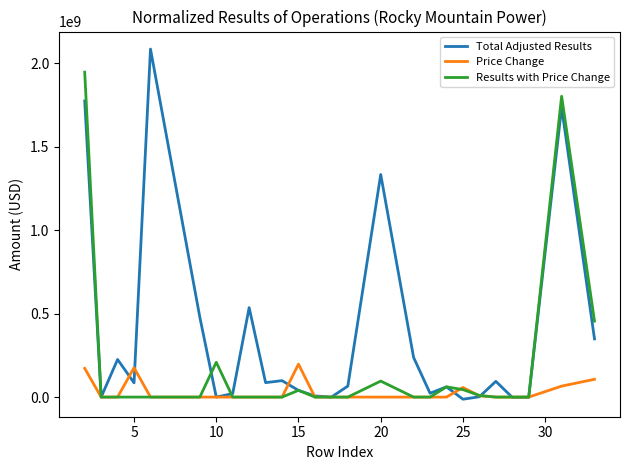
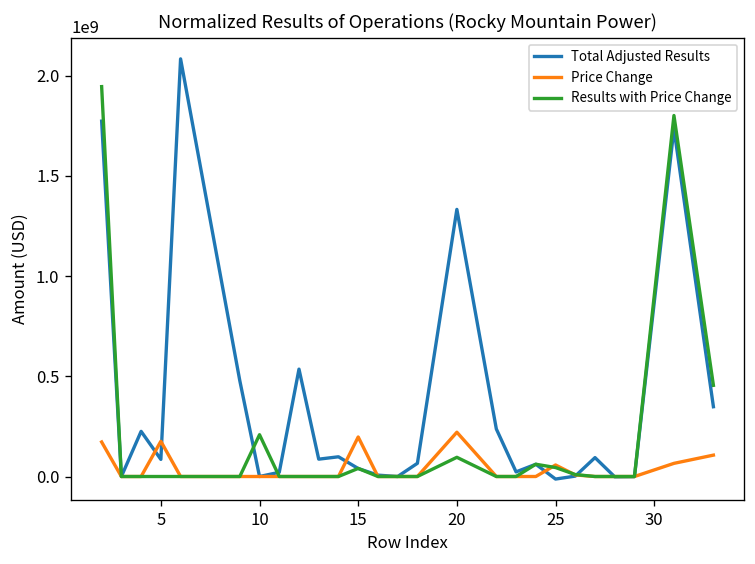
  {
    "Total Adjusted Results": {
      "5": 90000000,
      "20": 1330000000,
      "25": -10000000
    },
    "Price Change": {
      "5": 180000000,
      "15": 200000000,
-     "20": 0
+     "20": 220000000
    },
    "Results with Price Change": {
      "5": 0,
      "10": 210000000,
      "20": 100000000
    }
  }
